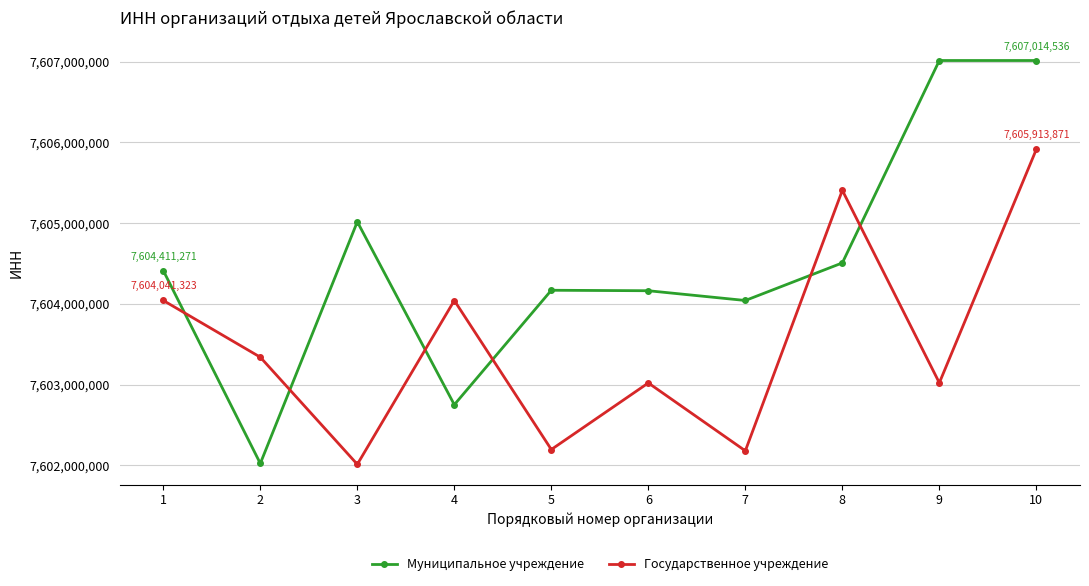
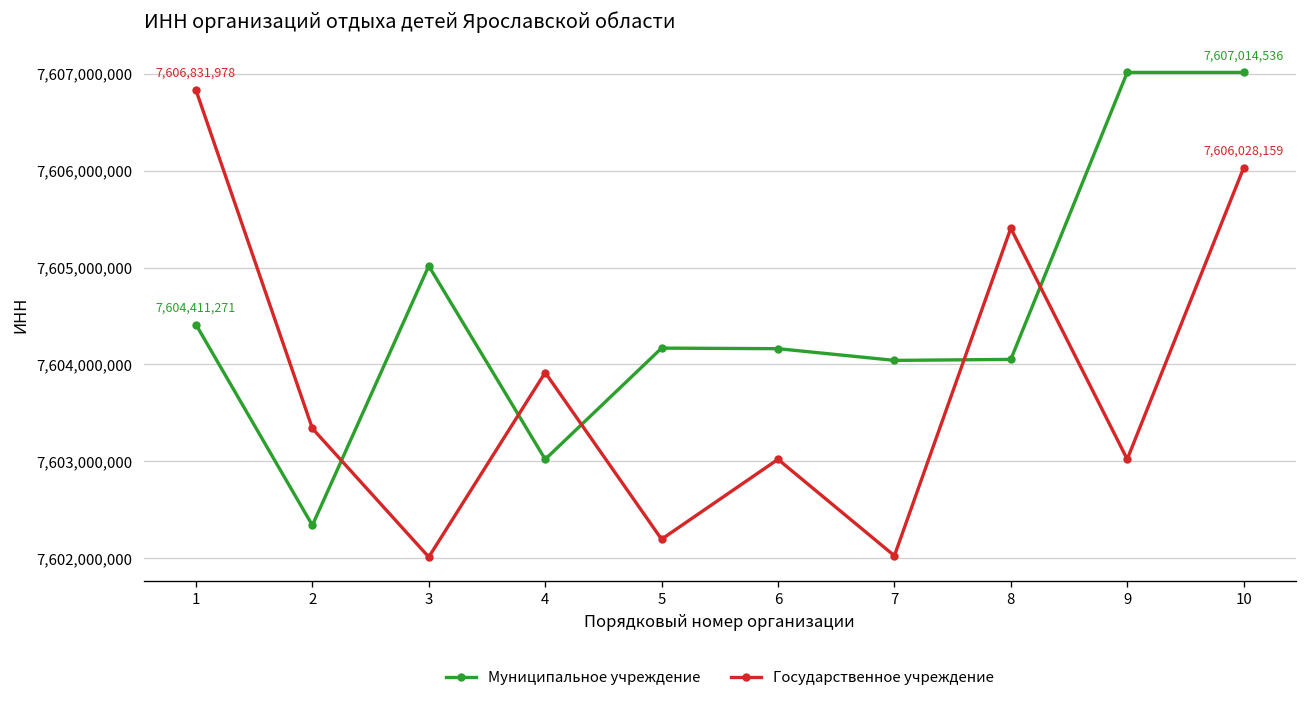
  {
    "Муниципальное учреждение": {
-     "2": "7,602,000,000",
+     "2": "7,602,300,000",
      "3": "7,605,000,000",
-     "4": "7,602,700,000",
+     "4": "7,603,000,000",
      "5": "7,604,200,000",
      "6": "7,604,200,000",
      "7": "7,604,000,000",
-     "8": "7,604,500,000",
+     "8": "7,604,100,000",
      "9": "7,607,000,000"
    },
    "Государственное учреждение": {
-     "1": "7,604,041,323",
-     "4": "7,604,000,000",
-     "7": "7,602,200,000",
-     "10": "7,605,913,871"
+     "1": "7,606,831,978",
+     "4": "7,603,900,000",
+     "7": "7,602,000,000",
+     "10": "7,606,028,159"
    }
  }
